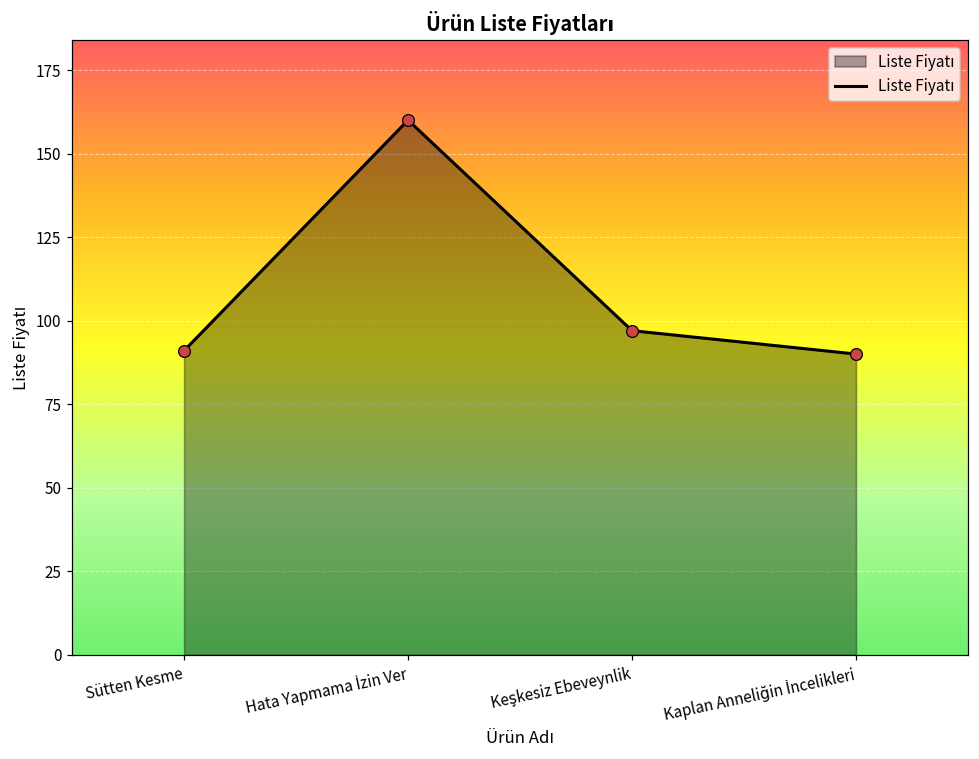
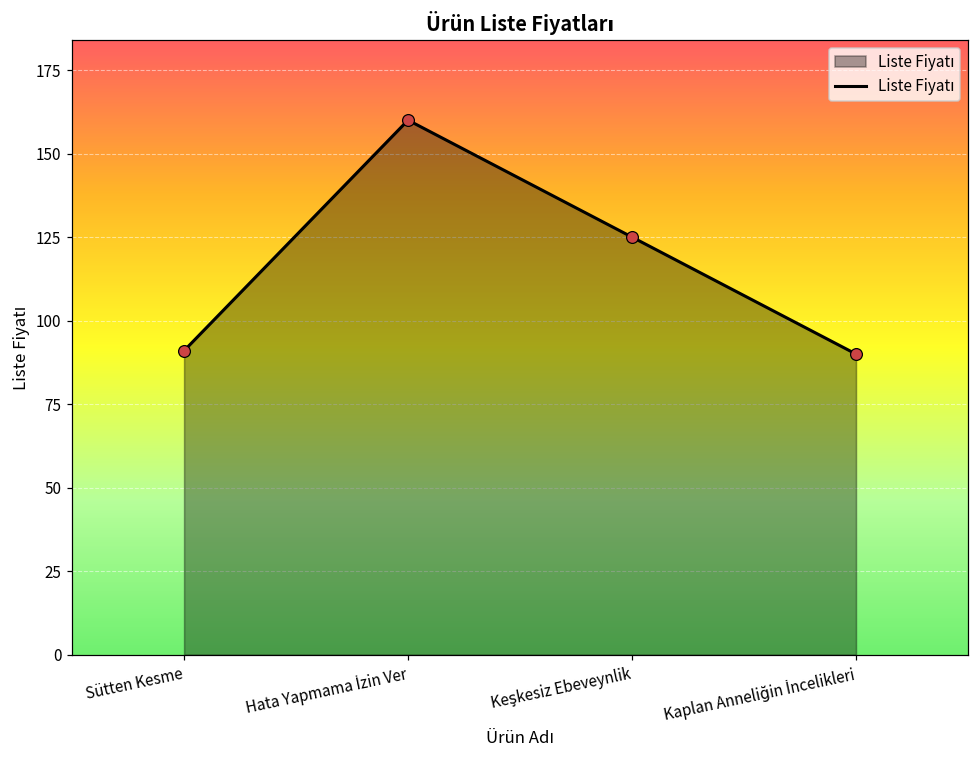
  {
    "Sütten Kesme": 91,
    "Hata Yapmama İzin Ver": 160,
-   "Keşkesiz Ebeveynlik": 97,
+   "Keşkesiz Ebeveynlik": 125,
    "Kaplan Anneliğin İncelikleri": 90
  }
